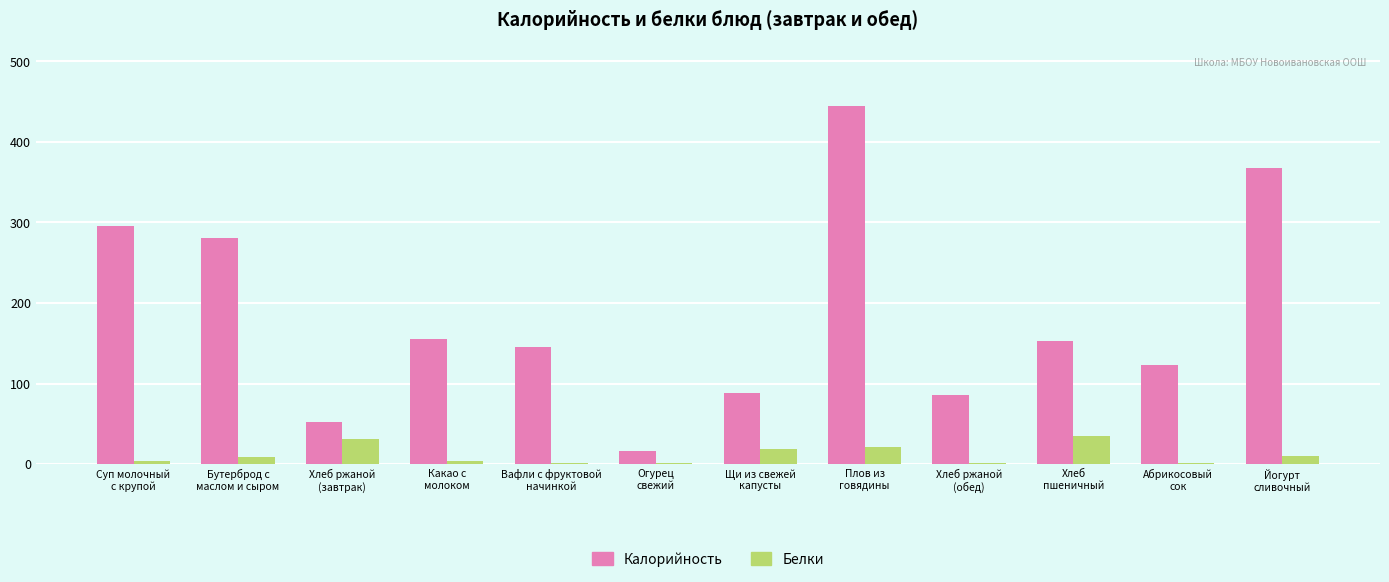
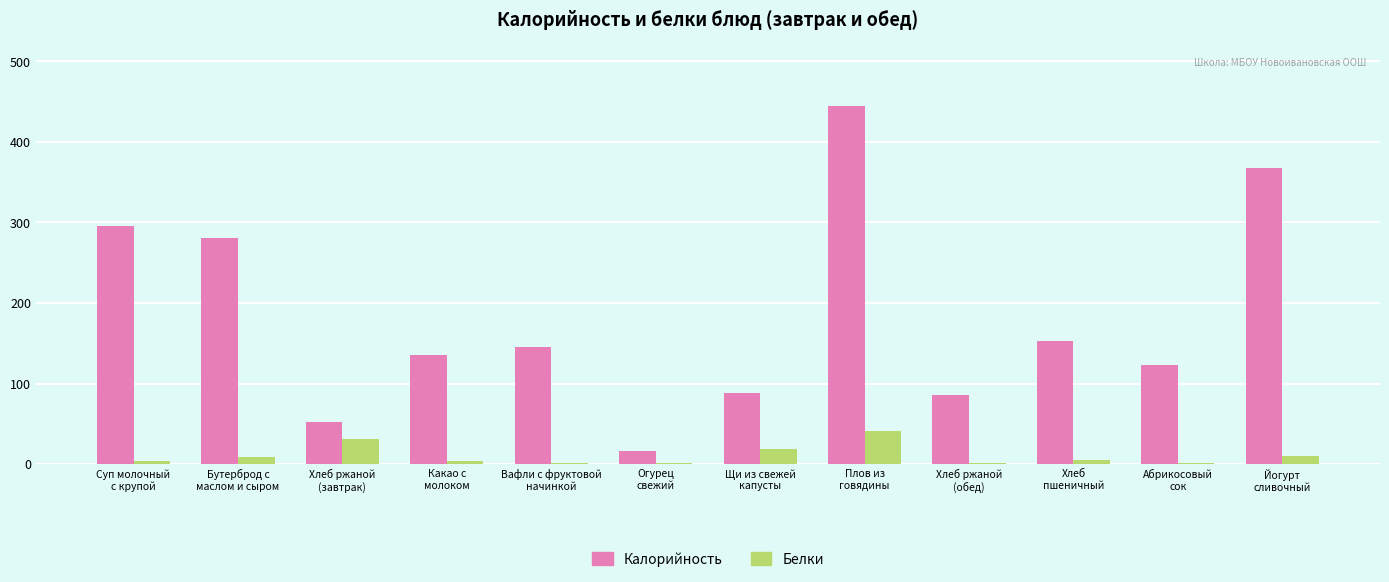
  {
    "Калорийность": {
      "Суп молочный с крупой": 300,
      "Бутерброд с маслом и сыром": 280,
      "Хлеб ржаной (завтрак)": 50,
-     "Какао с молоком": 160,
+     "Какао с молоком": 140,
      "Вафли с фруктовой начинкой": 150,
      "Огурец свежий": 20,
      "Щи из свежей капусты": 90,
      "Плов из говядины": 440,
      "Хлеб ржаной (обед)": 90,
      "Хлеб пшеничный": 150,
      "Абрикосовый сок": 120,
      "Йогурт сливочный": 370
    },
    "Белки": {
      "Суп молочный с крупой": 0,
      "Бутерброд с маслом и сыром": 10,
      "Хлеб ржаной (завтрак)": 30,
      "Какао с молоком": 0,
      "Щи из свежей капусты": 20,
-     "Плов из говядины": 20,
-     "Хлеб пшеничный": 30,
+     "Плов из говядины": 40,
+     "Хлеб пшеничный": 0,
      "Йогурт сливочный": 10
    }
  }
